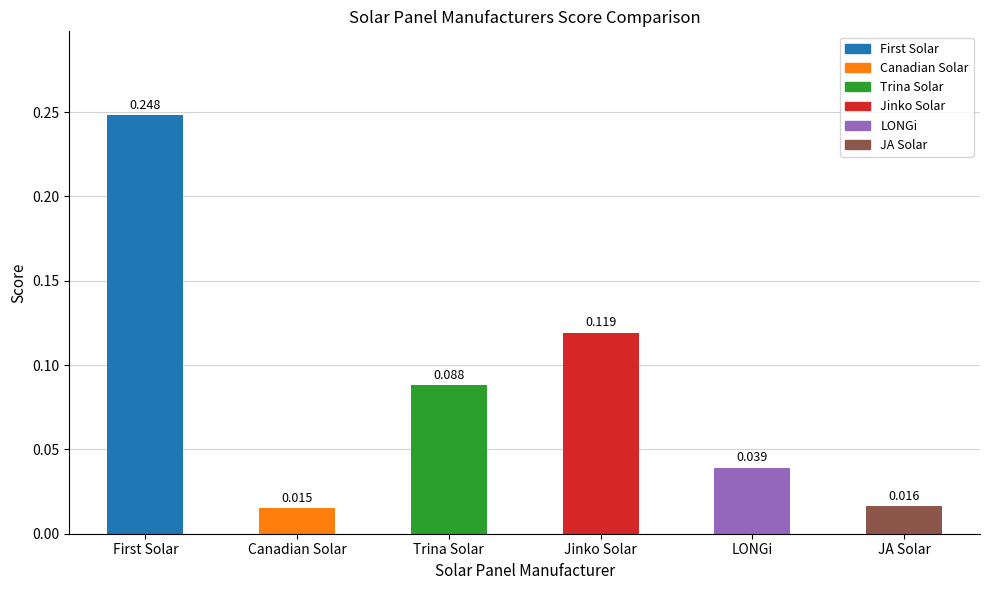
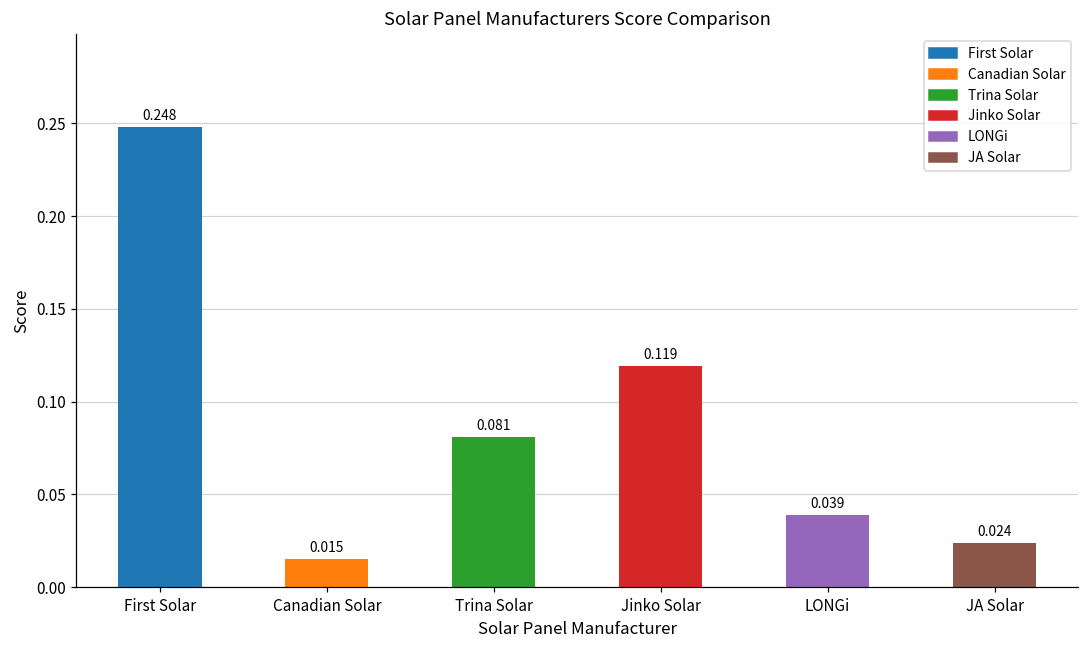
  {
    "First Solar": 0.248,
    "Canadian Solar": 0.015,
-   "Trina Solar": 0.088,
+   "Trina Solar": 0.081,
    "Jinko Solar": 0.119,
    "LONGi": 0.039,
-   "JA Solar": 0.016
+   "JA Solar": 0.024
  }
